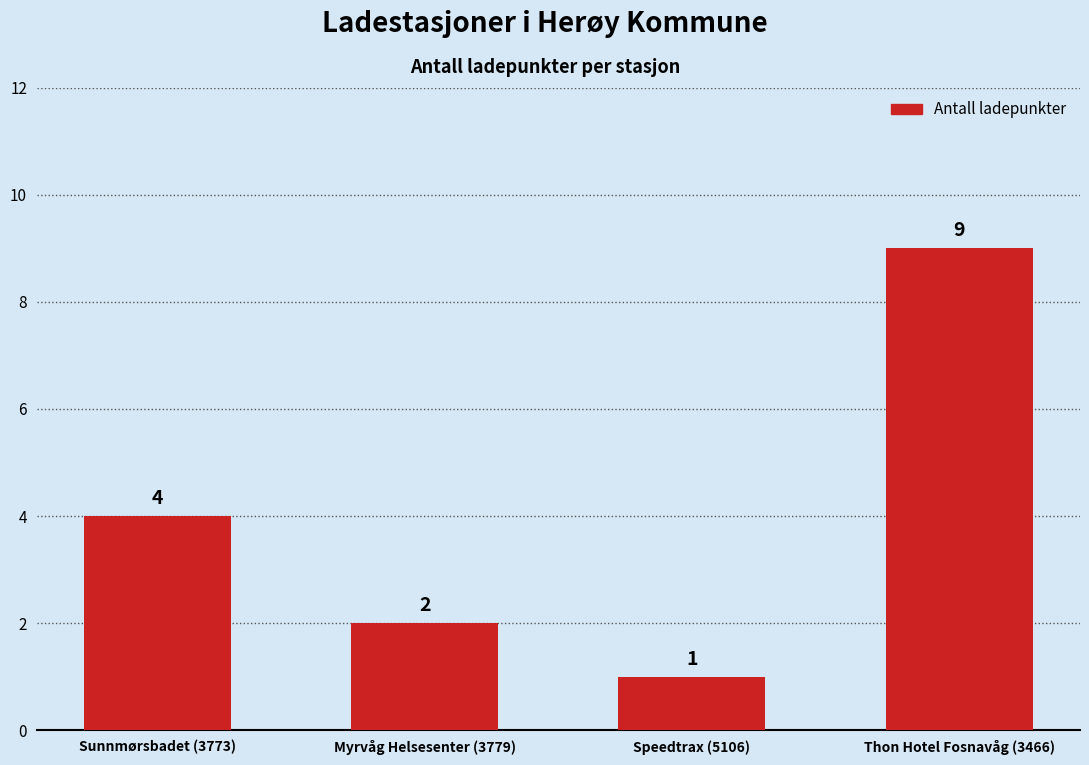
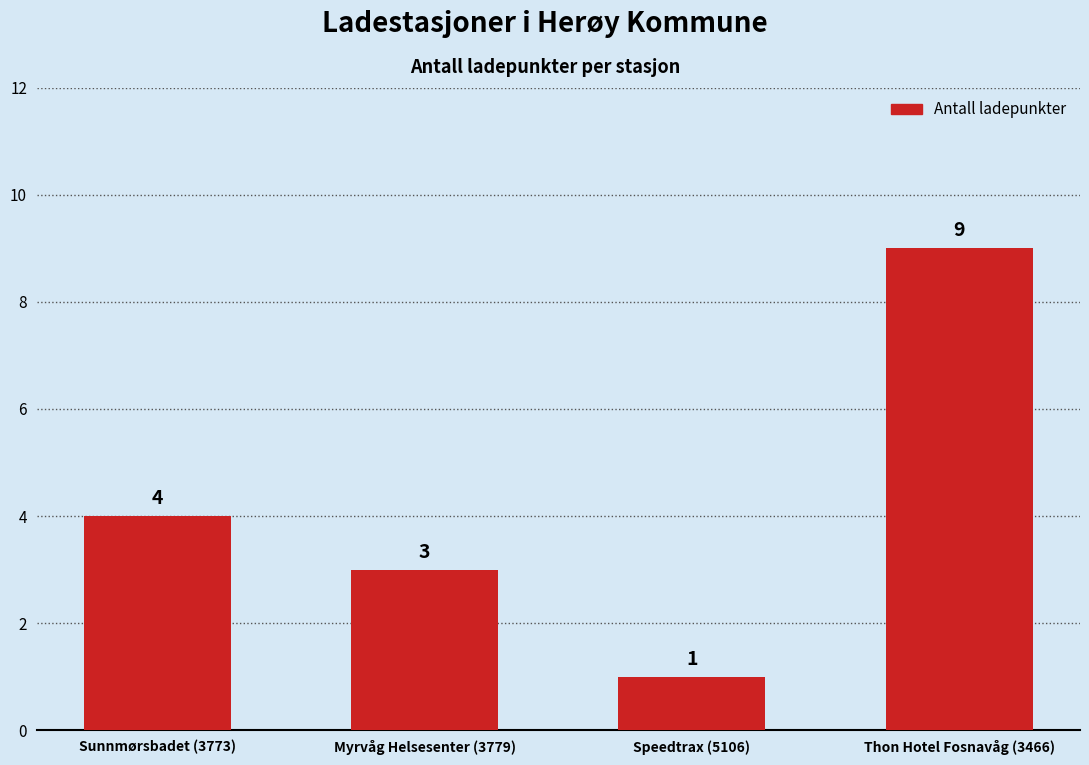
  {
    "Sunnmørsbadet (3773)": 4,
-   "Myrvåg Helsesenter (3779)": 2,
+   "Myrvåg Helsesenter (3779)": 3,
    "Speedtrax (5106)": 1,
    "Thon Hotel Fosnavåg (3466)": 9
  }
